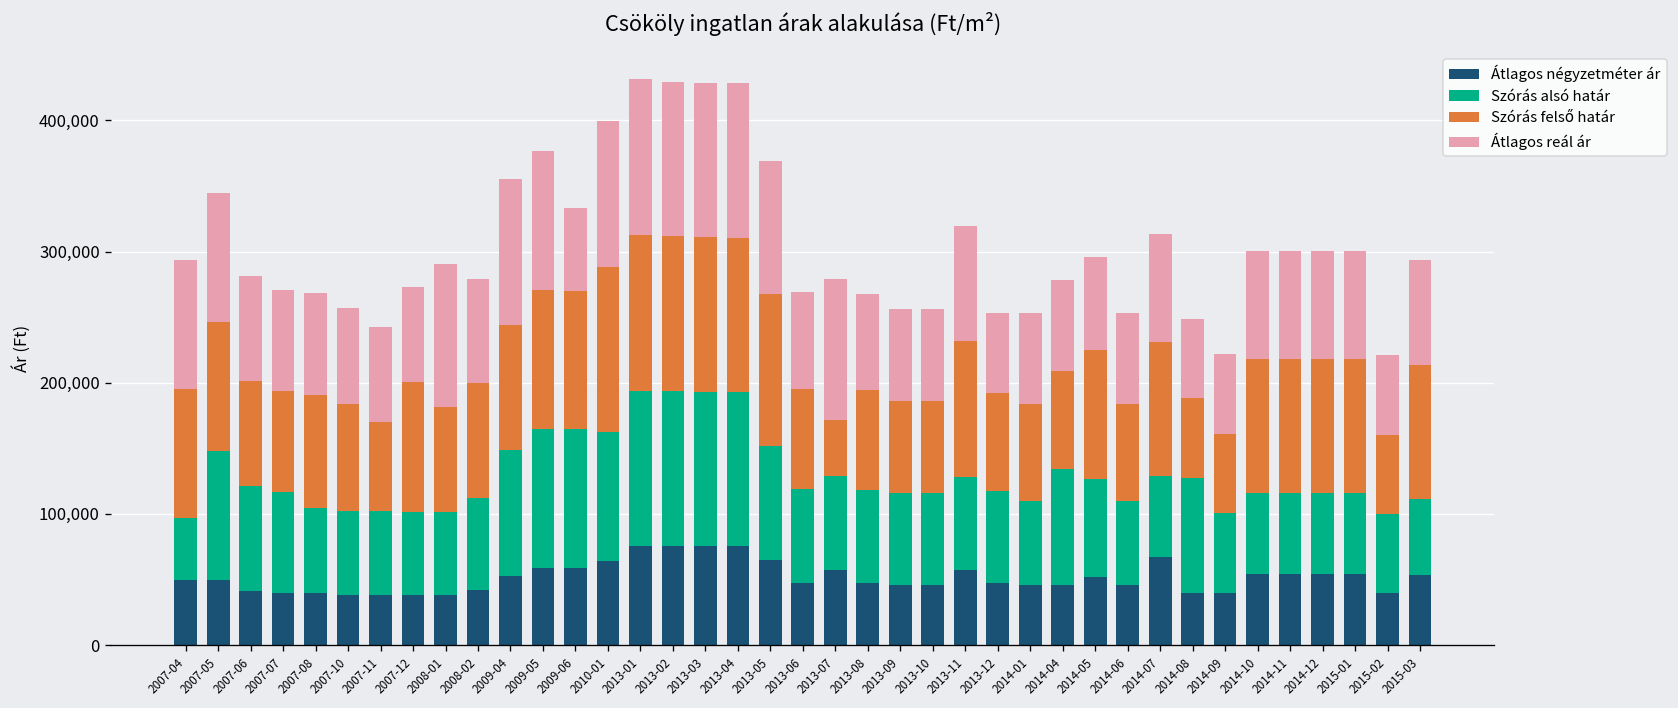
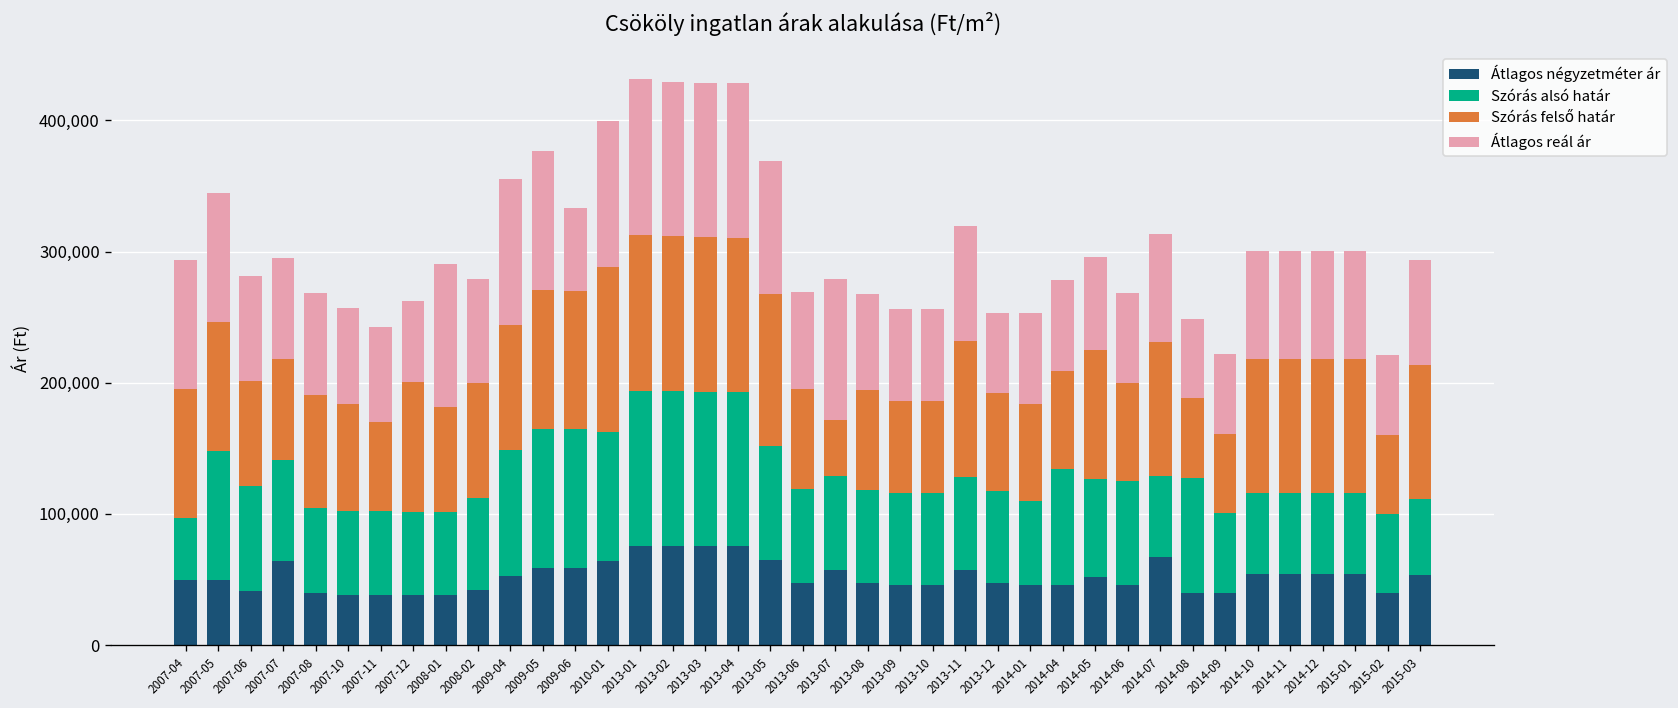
  {
    "Átlagos négyzetméter ár": {
      "2007-04": "50,000",
      "2007-05": "50,000",
      "2007-06": "41,000",
-     "2007-07": "40,000",
+     "2007-07": "64,000",
      "2007-08": "40,000",
      "2007-10": "38,000",
      "2007-11": "38,000",
      "2007-12": "38,000",
      "2008-01": "38,000",
      "2008-02": "42,000",
      "2009-04": "53,000",
      "2009-05": "59,000",
      "2009-06": "59,000",
      "2010-01": "64,000",
      "2013-01": "75,000",
      "2013-02": "75,000",
      "2013-03": "75,000",
      "2013-04": "75,000",
      "2013-05": "65,000",
      "2013-06": "47,000",
      "2013-07": "57,000",
      "2013-08": "47,000",
      "2013-09": "46,000",
      "2013-10": "46,000",
      "2013-11": "57,000",
      "2013-12": "47,000",
      "2014-01": "46,000",
      "2014-04": "46,000",
      "2014-05": "52,000",
      "2014-06": "46,000",
      "2014-07": "67,000",
      "2014-08": "40,000",
      "2014-09": "40,000",
      "2014-10": "54,000",
      "2014-11": "54,000",
      "2014-12": "54,000",
      "2015-01": "54,000",
      "2015-02": "40,000",
      "2015-03": "53,000"
    },
    "Szórás alsó határ": {
      "2007-04": "47,000",
      "2007-05": "98,000",
      "2007-06": "80,000",
      "2007-07": "77,000",
      "2007-08": "64,000",
      "2007-10": "64,000",
      "2007-11": "64,000",
      "2007-12": "64,000",
      "2008-01": "63,000",
      "2008-02": "70,000",
      "2009-04": "96,000",
      "2009-05": "106,000",
      "2009-06": "106,000",
      "2010-01": "98,000",
      "2013-01": "119,000",
      "2013-02": "118,000",
      "2013-03": "118,000",
      "2013-04": "118,000",
      "2013-05": "87,000",
      "2013-06": "71,000",
      "2013-07": "71,000",
      "2013-08": "71,000",
      "2013-09": "70,000",
      "2013-10": "70,000",
      "2013-11": "71,000",
      "2013-12": "70,000",
      "2014-01": "64,000",
      "2014-04": "89,000",
      "2014-05": "75,000",
-     "2014-06": "64,000",
+     "2014-06": "80,000",
      "2014-07": "62,000",
      "2014-08": "88,000",
      "2014-09": "61,000",
      "2014-10": "62,000",
      "2014-11": "62,000",
      "2014-12": "62,000",
      "2015-01": "62,000",
      "2015-02": "60,000",
      "2015-03": "58,000"
    },
    "Szórás felső határ": {
      "2007-04": "98,000",
      "2007-05": "98,000",
      "2007-06": "80,000",
      "2007-07": "77,000",
      "2007-08": "86,000",
      "2007-10": "81,000",
      "2007-11": "68,000",
      "2007-12": "99,000",
      "2008-01": "80,000",
      "2008-02": "87,000",
      "2009-04": "96,000",
      "2009-05": "106,000",
      "2009-06": "106,000",
      "2010-01": "126,000",
      "2013-01": "119,000",
      "2013-02": "118,000",
      "2013-03": "118,000",
      "2013-04": "118,000",
      "2013-05": "116,000",
      "2013-06": "76,000",
      "2013-07": "43,000",
      "2013-08": "76,000",
      "2013-09": "70,000",
      "2013-10": "70,000",
      "2013-11": "104,000",
      "2013-12": "75,000",
      "2014-01": "74,000",
      "2014-04": "74,000",
      "2014-05": "98,000",
      "2014-06": "74,000",
      "2014-07": "102,000",
      "2014-08": "60,000",
      "2014-09": "61,000",
      "2014-10": "102,000",
      "2014-11": "102,000",
      "2014-12": "102,000",
      "2015-01": "102,000",
      "2015-02": "60,000",
      "2015-03": "102,000"
    },
    "Átlagos reál ár": {
      "2007-04": "98,000",
      "2007-05": "98,000",
      "2007-06": "80,000",
      "2007-07": "77,000",
      "2007-08": "78,000",
      "2007-10": "73,000",
      "2007-11": "73,000",
-     "2007-12": "72,000",
+     "2007-12": "62,000",
      "2008-01": "109,000",
      "2008-02": "79,000",
      "2009-04": "111,000",
      "2009-05": "106,000",
      "2009-06": "63,000",
      "2010-01": "112,000",
      "2013-01": "119,000",
      "2013-02": "118,000",
      "2013-03": "118,000",
      "2013-04": "118,000",
      "2013-05": "101,000",
      "2013-06": "74,000",
      "2013-07": "107,000",
      "2013-08": "74,000",
      "2013-09": "70,000",
      "2013-10": "70,000",
      "2013-11": "87,000",
      "2013-12": "61,000",
      "2014-01": "69,000",
      "2014-04": "69,000",
      "2014-05": "71,000",
      "2014-06": "69,000",
      "2014-07": "82,000",
      "2014-08": "60,000",
      "2014-09": "61,000",
      "2014-10": "82,000",
      "2014-11": "82,000",
      "2014-12": "82,000",
      "2015-01": "82,000",
      "2015-02": "60,000",
      "2015-03": "80,000"
    }
  }
